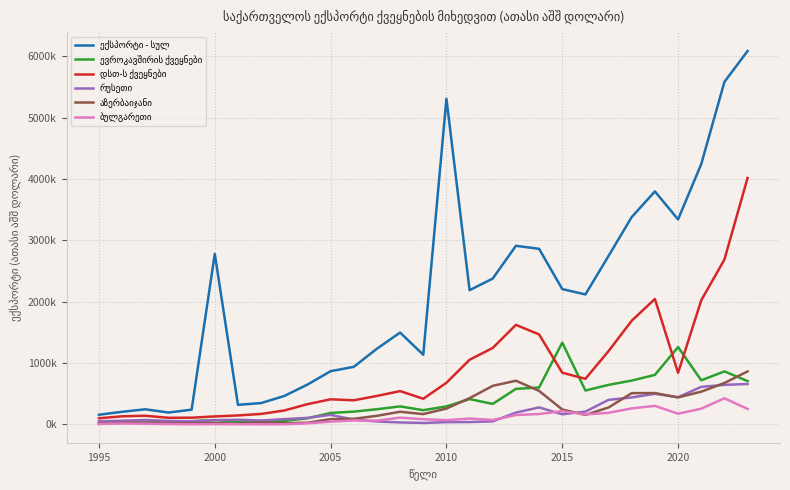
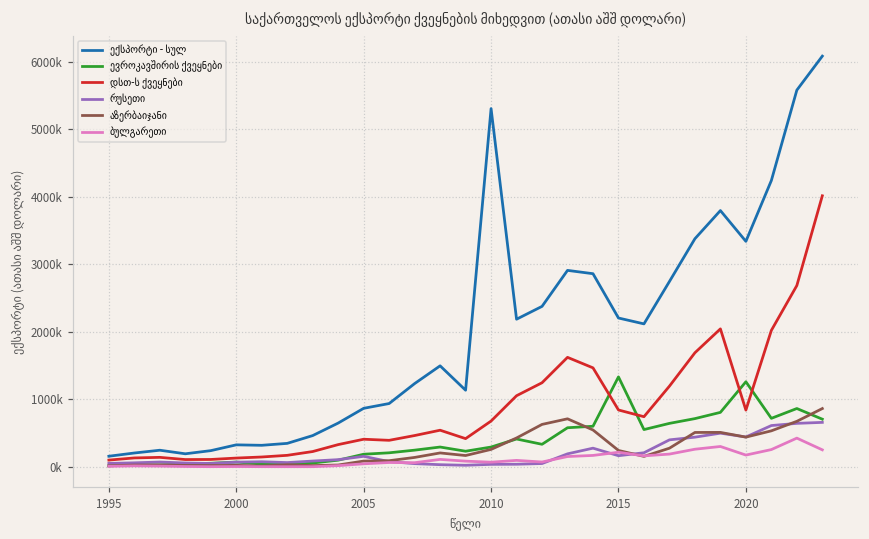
  {
    "ექსპორტი - სულ": {
      "1995": 200000,
-     "2000": 2800000,
+     "2000": 300000,
      "2005": 900000,
      "2010": 5300000,
      "2015": 2200000,
      "2020": 3300000
    },
    "ევროკავშირის ქვეყნები": {
      "2015": 1300000,
      "2020": 1300000
    },
    "დსთ-ს ქვეყნები": {
      "1995": 100000,
      "2000": 100000,
      "2005": 400000,
      "2010": 700000,
      "2015": 800000,
      "2020": 800000
    },
    "რუსეთი": {
      "2015": 200000
    },
    "ბულგარეთი": {
      "2020": 200000
    }
  }
